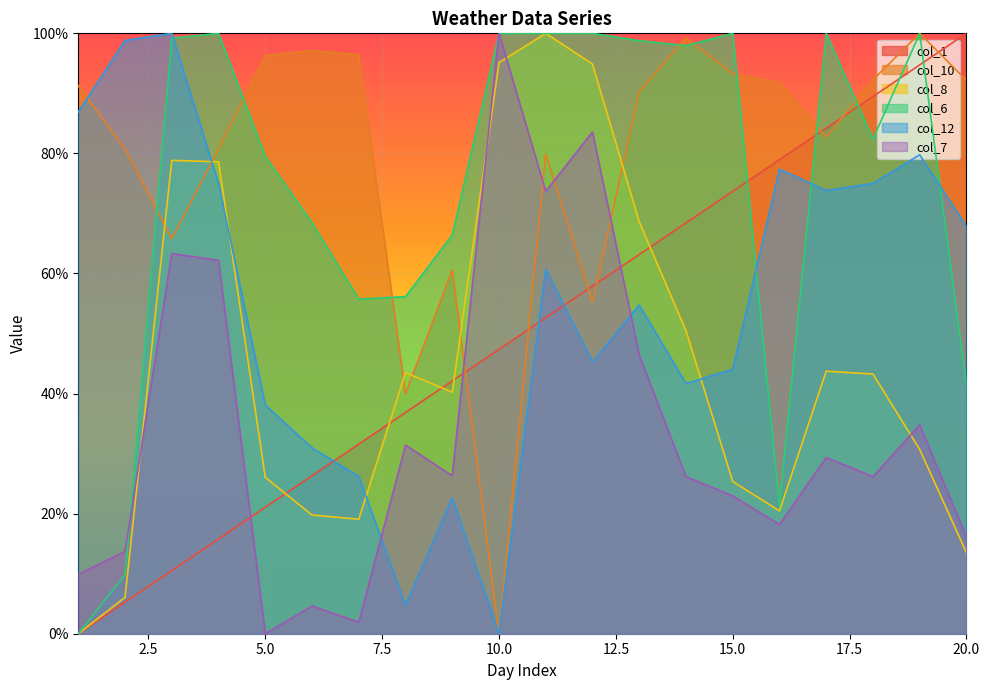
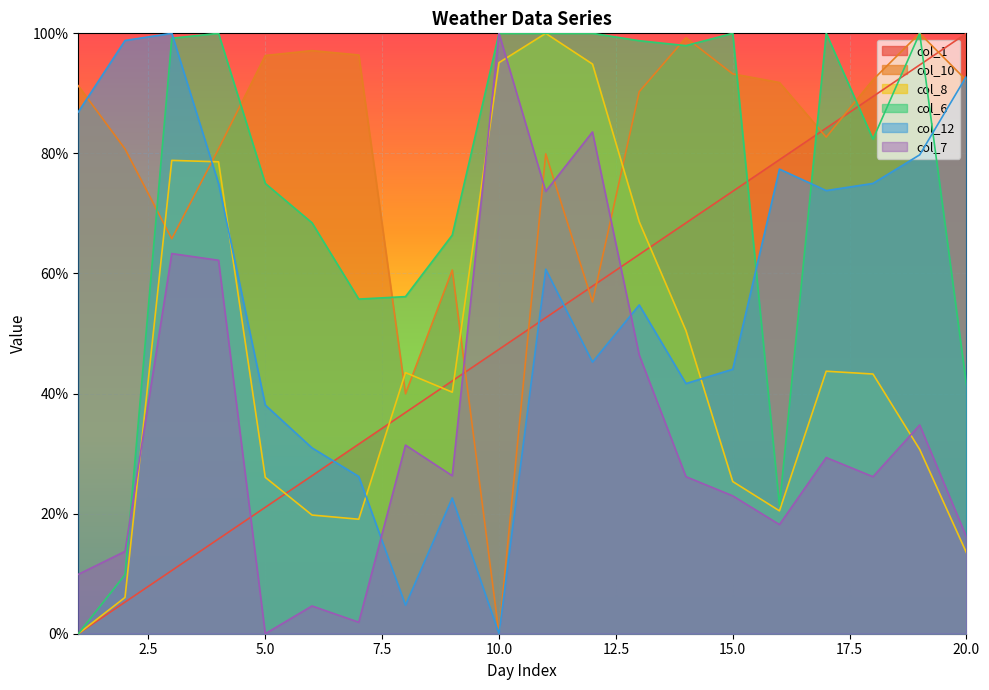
  {
    "col_8": {
      "5.0": "26%",
      "10.0": "95%",
      "15.0": "25%",
      "20.0": "13%"
    },
    "col_6": {
-     "5.0": "80%",
+     "5.0": "75%",
      "15.0": "100%",
      "20.0": "41%"
    },
    "col_12": {
      "5.0": "38%",
      "15.0": "44%",
-     "20.0": "68%"
+     "20.0": "93%"
    },
    "col_7": {
      "5.0": "0%",
      "15.0": "23%",
      "20.0": "16%"
    }
  }
